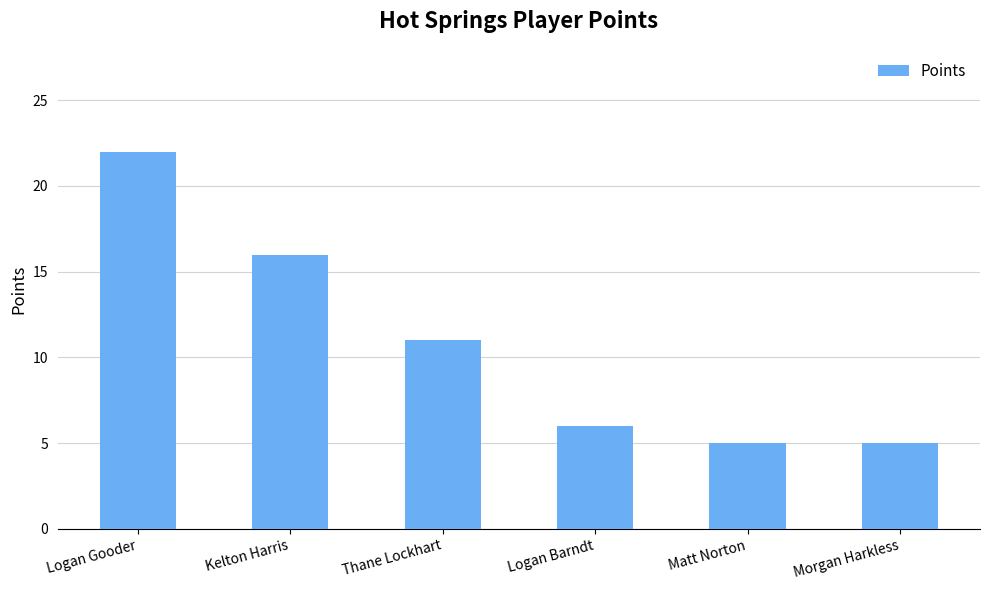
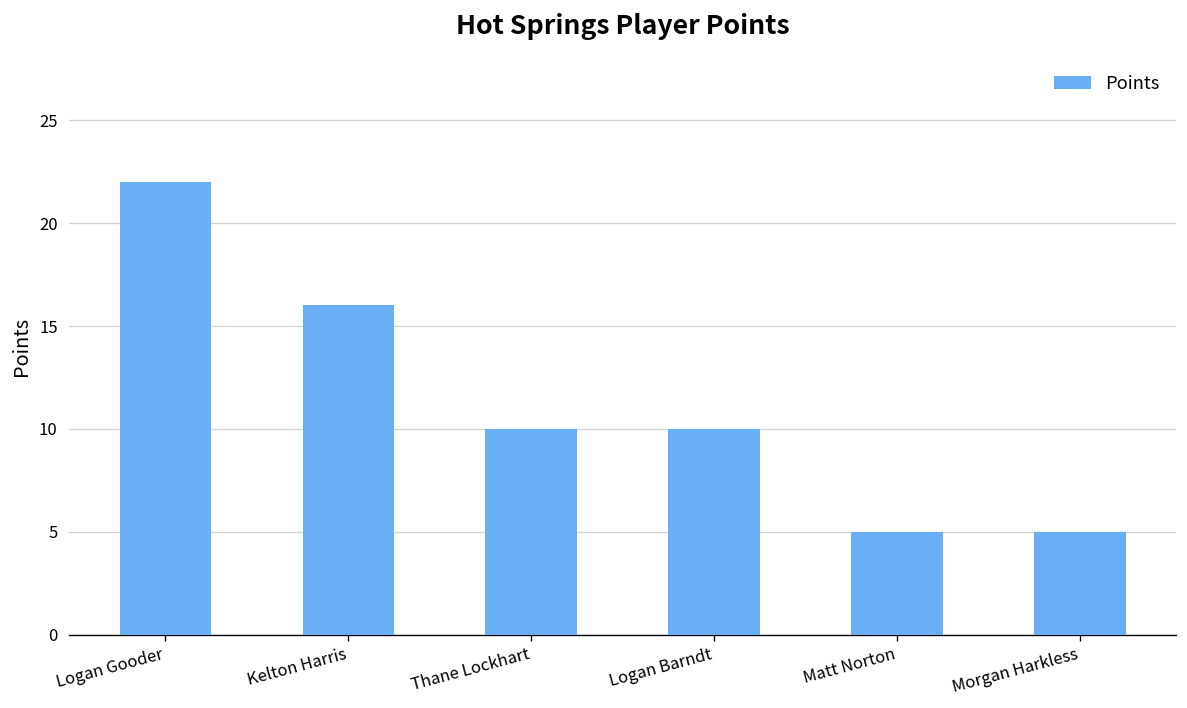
  {
    "Logan Gooder": 22,
    "Kelton Harris": 16,
-   "Thane Lockhart": 11,
-   "Logan Barndt": 6,
+   "Thane Lockhart": 10,
+   "Logan Barndt": 10,
    "Matt Norton": 5,
    "Morgan Harkless": 5
  }
